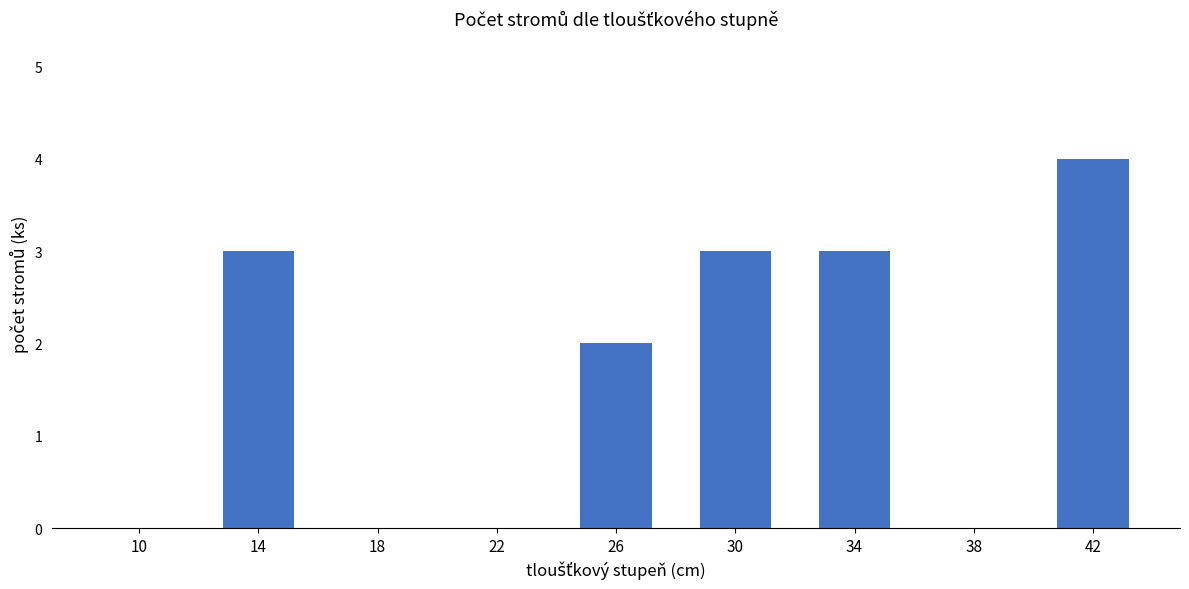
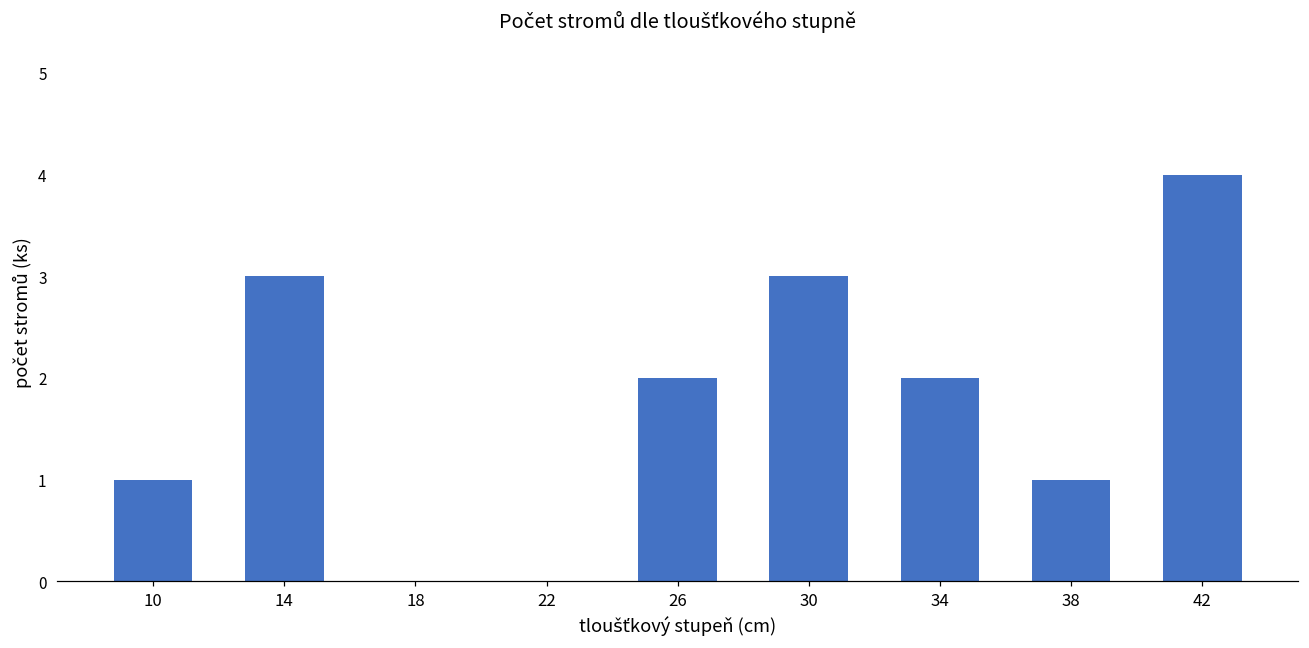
  {
-   "10": 0,
+   "10": 1,
    "14": 3,
    "18": 0,
    "22": 0,
    "26": 2,
    "30": 3,
-   "34": 3,
-   "38": 0,
+   "34": 2,
+   "38": 1,
    "42": 4
  }
